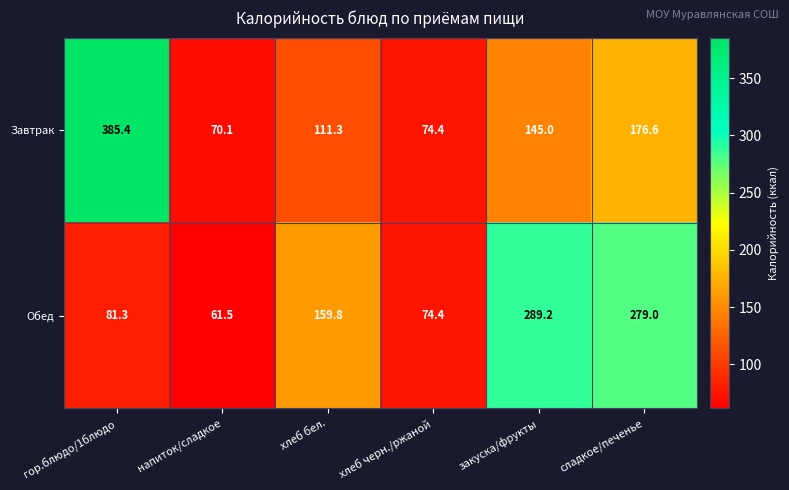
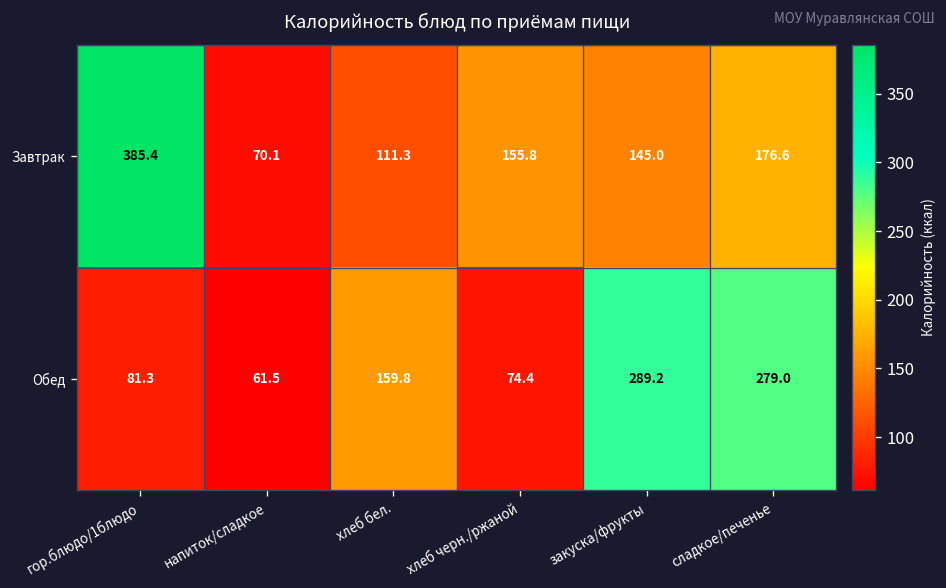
  {
    "Завтрак": {
      "гор.блюдо/1блюдо": 385.4,
      "напиток/сладкое": 70.1,
      "хлеб бел.": 111.3,
-     "хлеб черн./ржаной": 74.4,
+     "хлеб черн./ржаной": 155.8,
      "закуска/фрукты": 145.0,
      "сладкое/печенье": 176.6
    },
    "Обед": {
      "гор.блюдо/1блюдо": 81.3,
      "напиток/сладкое": 61.5,
      "хлеб бел.": 159.8,
      "хлеб черн./ржаной": 74.4,
      "закуска/фрукты": 289.2,
      "сладкое/печенье": 279.0
    }
  }
